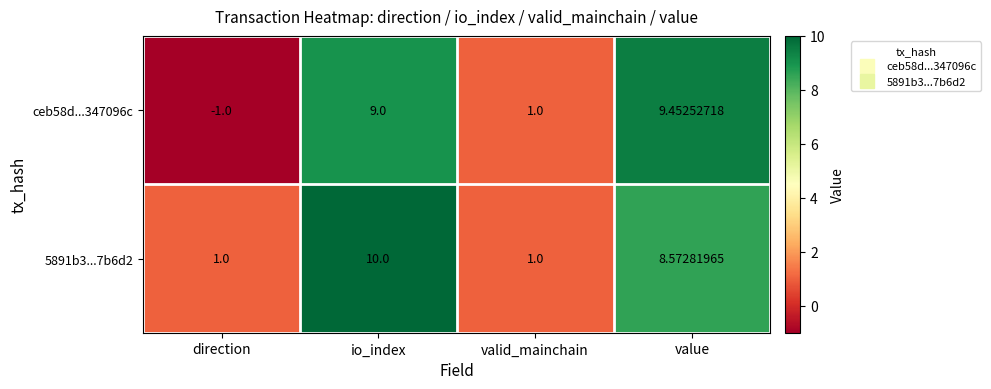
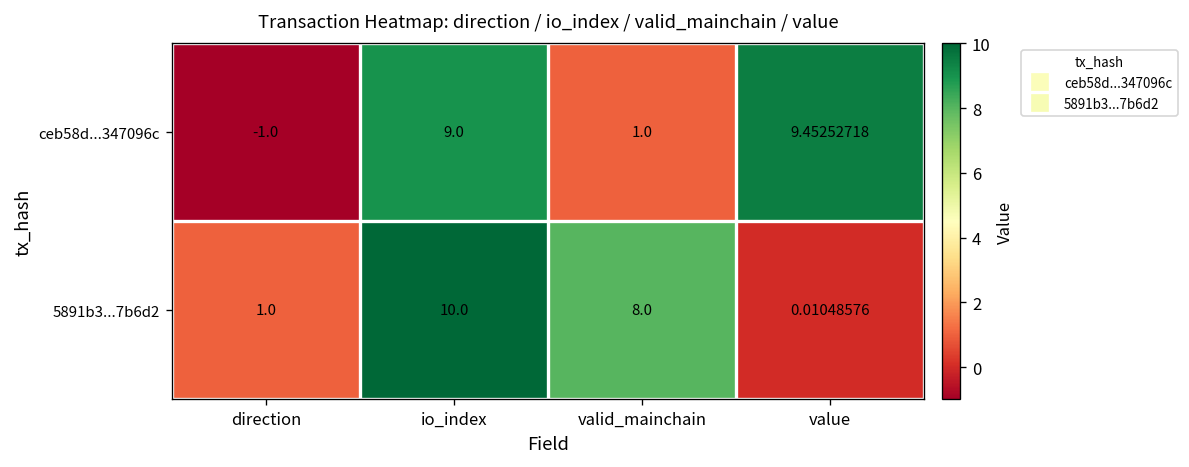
  {
    "ceb58d...347096c": {
      "direction": -1.0,
      "io_index": 9.0,
      "valid_mainchain": 1.0,
      "value": 9.45252718
    },
    "5891b3...7b6d2": {
      "direction": 1.0,
      "io_index": 10.0,
-     "valid_mainchain": 1.0,
-     "value": 8.57281965
+     "valid_mainchain": 8.0,
+     "value": 0.01048576
    }
  }
